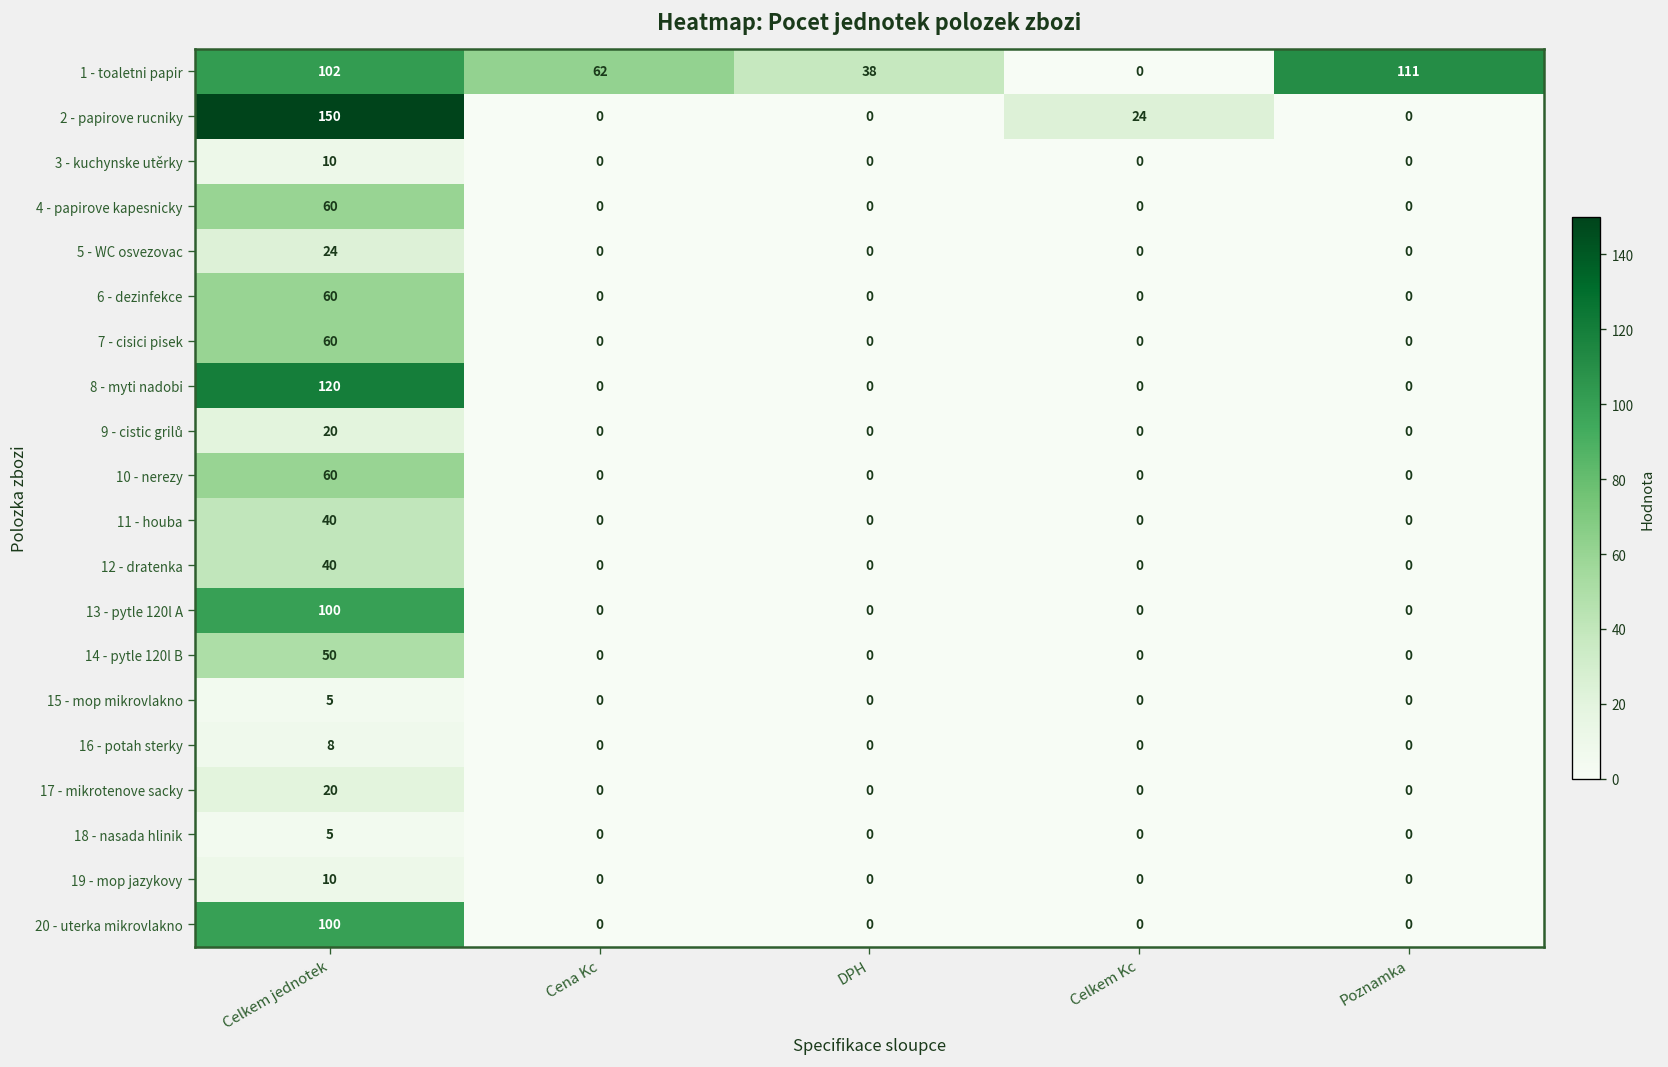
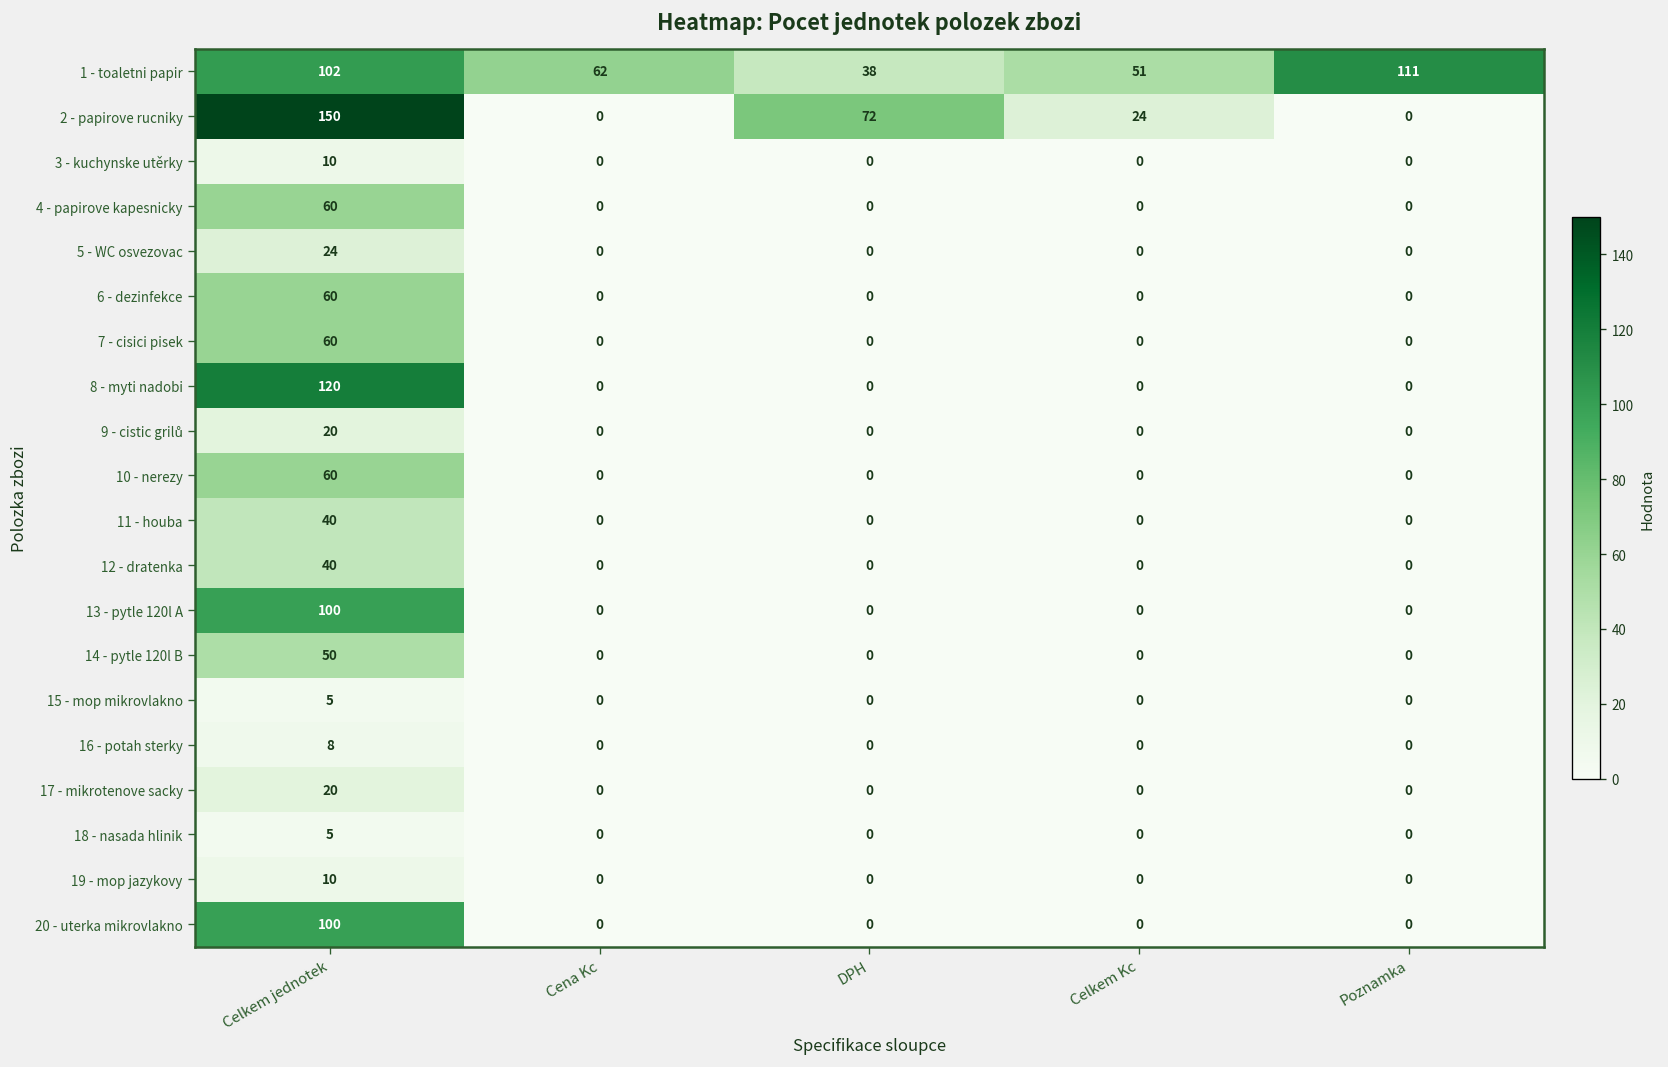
  {
    "1 - toaletni papir": {
      "Celkem jednotek": 102,
      "Cena Kc": 62,
      "DPH": 38,
-     "Celkem Kc": 0,
+     "Celkem Kc": 51,
      "Poznamka": 111
    },
    "2 - papirove rucniky": {
      "Celkem jednotek": 150,
      "Cena Kc": 0,
-     "DPH": 0,
+     "DPH": 72,
      "Celkem Kc": 24,
      "Poznamka": 0
    },
    "3 - kuchynske utěrky": {
      "Celkem jednotek": 10,
      "Cena Kc": 0,
      "DPH": 0,
      "Celkem Kc": 0,
      "Poznamka": 0
    },
    "4 - papirove kapesnicky": {
      "Celkem jednotek": 60,
      "Cena Kc": 0,
      "DPH": 0,
      "Celkem Kc": 0,
      "Poznamka": 0
    },
    "5 - WC osvezovac": {
      "Celkem jednotek": 24,
      "Cena Kc": 0,
      "DPH": 0,
      "Celkem Kc": 0,
      "Poznamka": 0
    },
    "6 - dezinfekce": {
      "Celkem jednotek": 60,
      "Cena Kc": 0,
      "DPH": 0,
      "Celkem Kc": 0,
      "Poznamka": 0
    },
    "7 - cisici pisek": {
      "Celkem jednotek": 60,
      "Cena Kc": 0,
      "DPH": 0,
      "Celkem Kc": 0,
      "Poznamka": 0
    },
    "8 - myti nadobi": {
      "Celkem jednotek": 120,
      "Cena Kc": 0,
      "DPH": 0,
      "Celkem Kc": 0,
      "Poznamka": 0
    },
    "9 - cistic grilů": {
      "Celkem jednotek": 20,
      "Cena Kc": 0,
      "DPH": 0,
      "Celkem Kc": 0,
      "Poznamka": 0
    },
    "10 - nerezy": {
      "Celkem jednotek": 60,
      "Cena Kc": 0,
      "DPH": 0,
      "Celkem Kc": 0,
      "Poznamka": 0
    },
    "11 - houba": {
      "Celkem jednotek": 40,
      "Cena Kc": 0,
      "DPH": 0,
      "Celkem Kc": 0,
      "Poznamka": 0
    },
    "12 - dratenka": {
      "Celkem jednotek": 40,
      "Cena Kc": 0,
      "DPH": 0,
      "Celkem Kc": 0,
      "Poznamka": 0
    },
    "13 - pytle 120l A": {
      "Celkem jednotek": 100,
      "Cena Kc": 0,
      "DPH": 0,
      "Celkem Kc": 0,
      "Poznamka": 0
    },
    "14 - pytle 120l B": {
      "Celkem jednotek": 50,
      "Cena Kc": 0,
      "DPH": 0,
      "Celkem Kc": 0,
      "Poznamka": 0
    },
    "15 - mop mikrovlakno": {
      "Celkem jednotek": 5,
      "Cena Kc": 0,
      "DPH": 0,
      "Celkem Kc": 0,
      "Poznamka": 0
    },
    "16 - potah sterky": {
      "Celkem jednotek": 8,
      "Cena Kc": 0,
      "DPH": 0,
      "Celkem Kc": 0,
      "Poznamka": 0
    },
    "17 - mikrotenove sacky": {
      "Celkem jednotek": 20,
      "Cena Kc": 0,
      "DPH": 0,
      "Celkem Kc": 0,
      "Poznamka": 0
    },
    "18 - nasada hlinik": {
      "Celkem jednotek": 5,
      "Cena Kc": 0,
      "DPH": 0,
      "Celkem Kc": 0,
      "Poznamka": 0
    },
    "19 - mop jazykovy": {
      "Celkem jednotek": 10,
      "Cena Kc": 0,
      "DPH": 0,
      "Celkem Kc": 0,
      "Poznamka": 0
    },
    "20 - uterka mikrovlakno": {
      "Celkem jednotek": 100,
      "Cena Kc": 0,
      "DPH": 0,
      "Celkem Kc": 0,
      "Poznamka": 0
    }
  }
